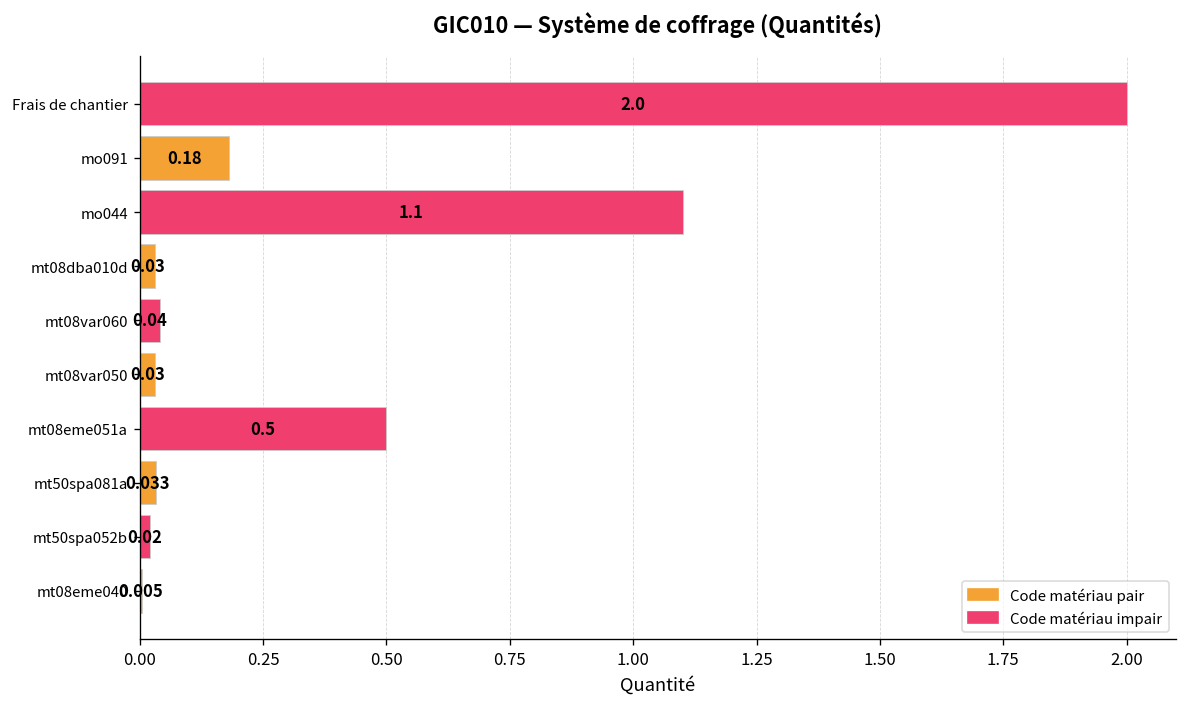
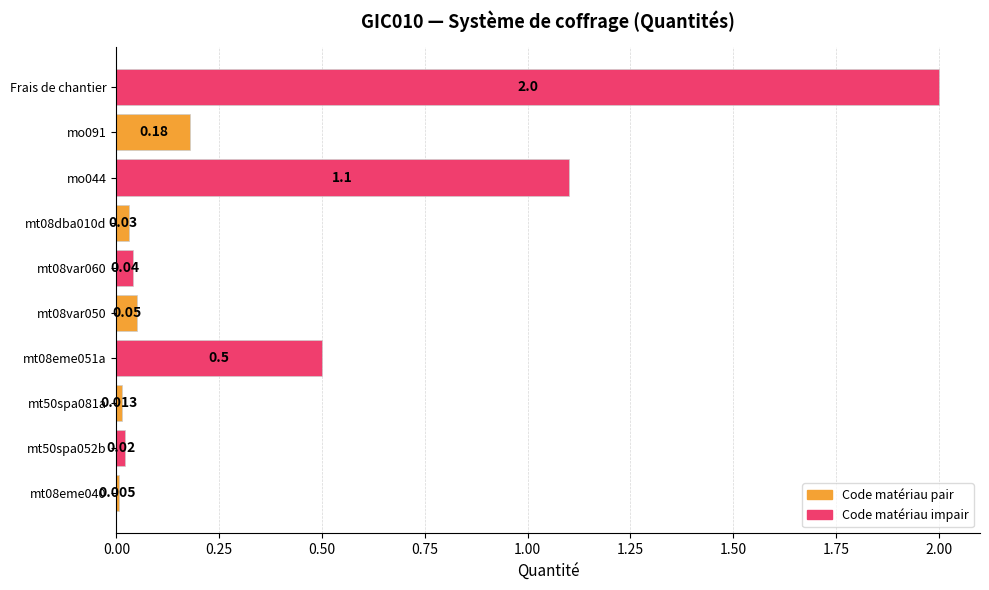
  {
    "Frais de chantier": 2.0,
    "mo091": 0.18,
    "mo044": 1.1,
    "mt08dba010d": 0.03,
    "mt08var060": 0.04,
-   "mt08var050": 0.03,
+   "mt08var050": 0.05,
    "mt08eme051a": 0.5,
-   "mt50spa081a": 0.033,
+   "mt50spa081a": 0.013,
    "mt50spa052b": 0.02,
    "mt08eme040": 0.005
  }
